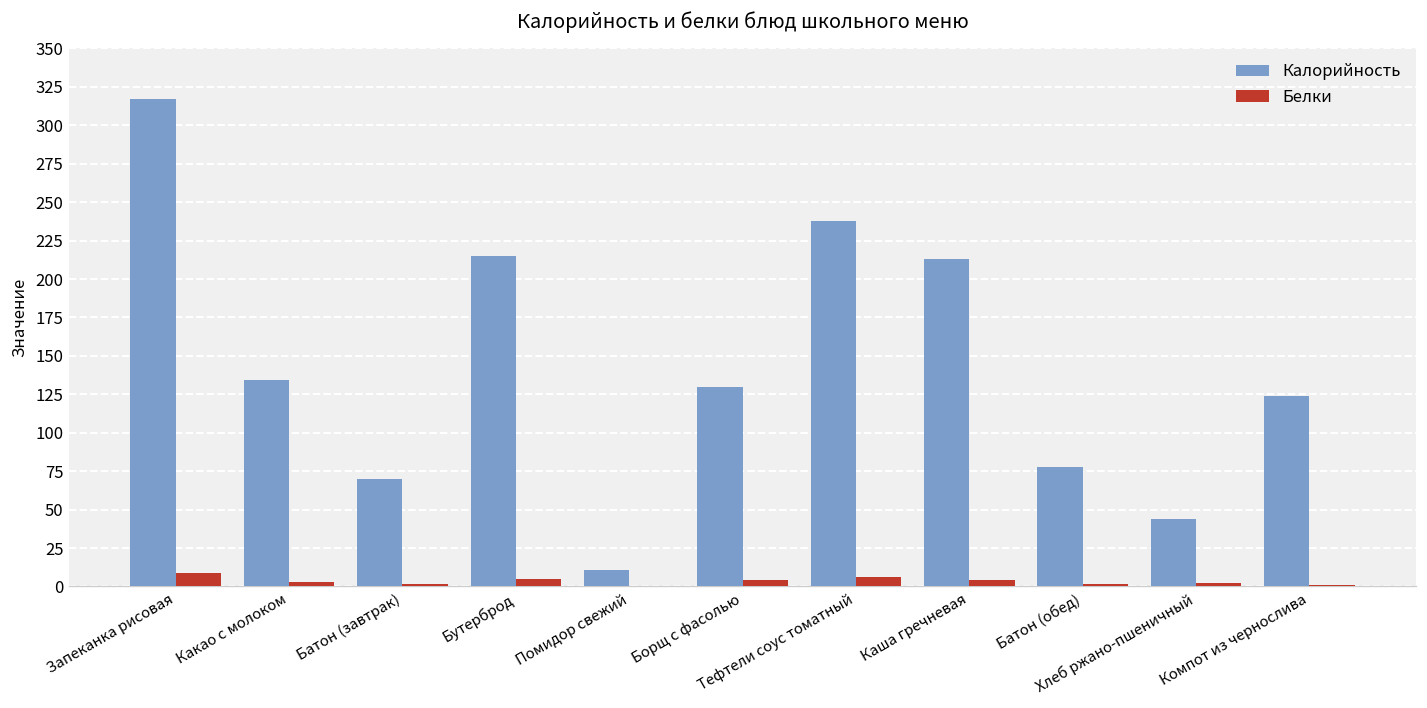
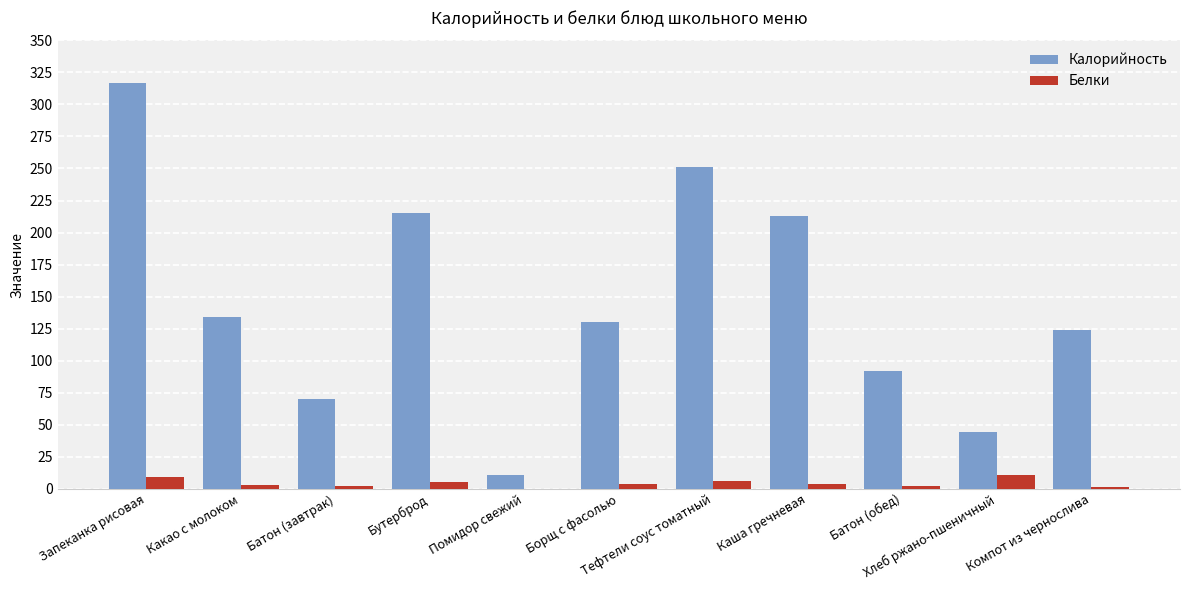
  {
    "Калорийность": {
      "Запеканка рисовая": 317,
      "Какао с молоком": 134,
      "Батон (завтрак)": 70,
      "Бутерброд": 215,
      "Помидор свежий": 11,
      "Борщ с фасолью": 130,
-     "Тефтели соус томатный": 238,
+     "Тефтели соус томатный": 251,
      "Каша гречневая": 213,
-     "Батон (обед)": 78,
+     "Батон (обед)": 92,
      "Хлеб ржано-пшеничный": 44,
      "Компот из чернослива": 124
    },
    "Белки": {
      "Запеканка рисовая": 9,
      "Какао с молоком": 3,
      "Бутерброд": 5,
      "Помидор свежий": 0,
      "Борщ с фасолью": 4,
      "Тефтели соус томатный": 6,
      "Каша гречневая": 4,
-     "Хлеб ржано-пшеничный": 2
+     "Хлеб ржано-пшеничный": 11
    }
  }
